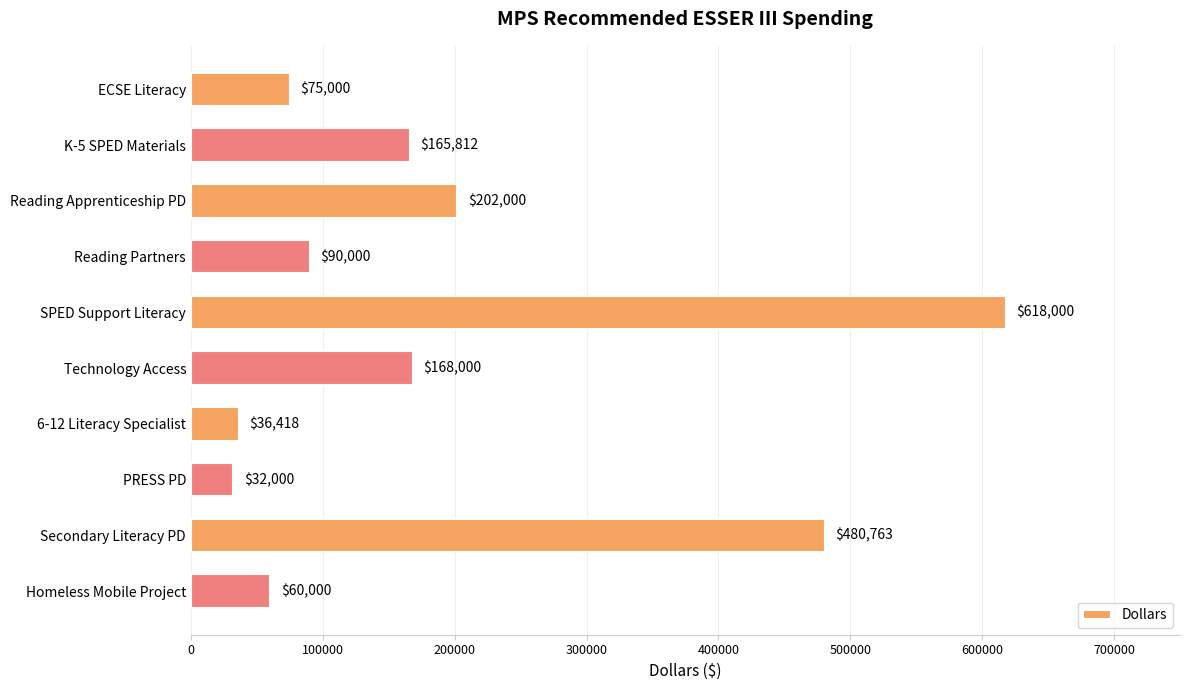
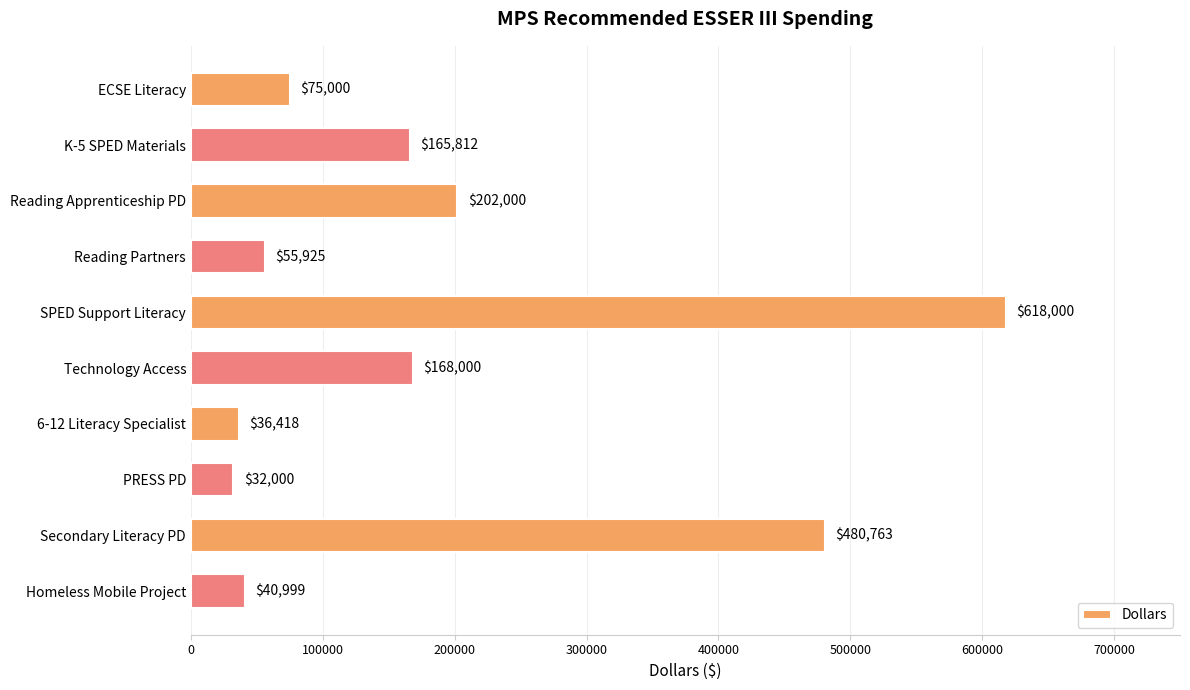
  {
    "ECSE Literacy": "$75,000",
    "K-5 SPED Materials": "$165,812",
    "Reading Apprenticeship PD": "$202,000",
-   "Reading Partners": "$90,000",
+   "Reading Partners": "$55,925",
    "SPED Support Literacy": "$618,000",
    "Technology Access": "$168,000",
    "6-12 Literacy Specialist": "$36,418",
    "PRESS PD": "$32,000",
    "Secondary Literacy PD": "$480,763",
-   "Homeless Mobile Project": "$60,000"
+   "Homeless Mobile Project": "$40,999"
  }
